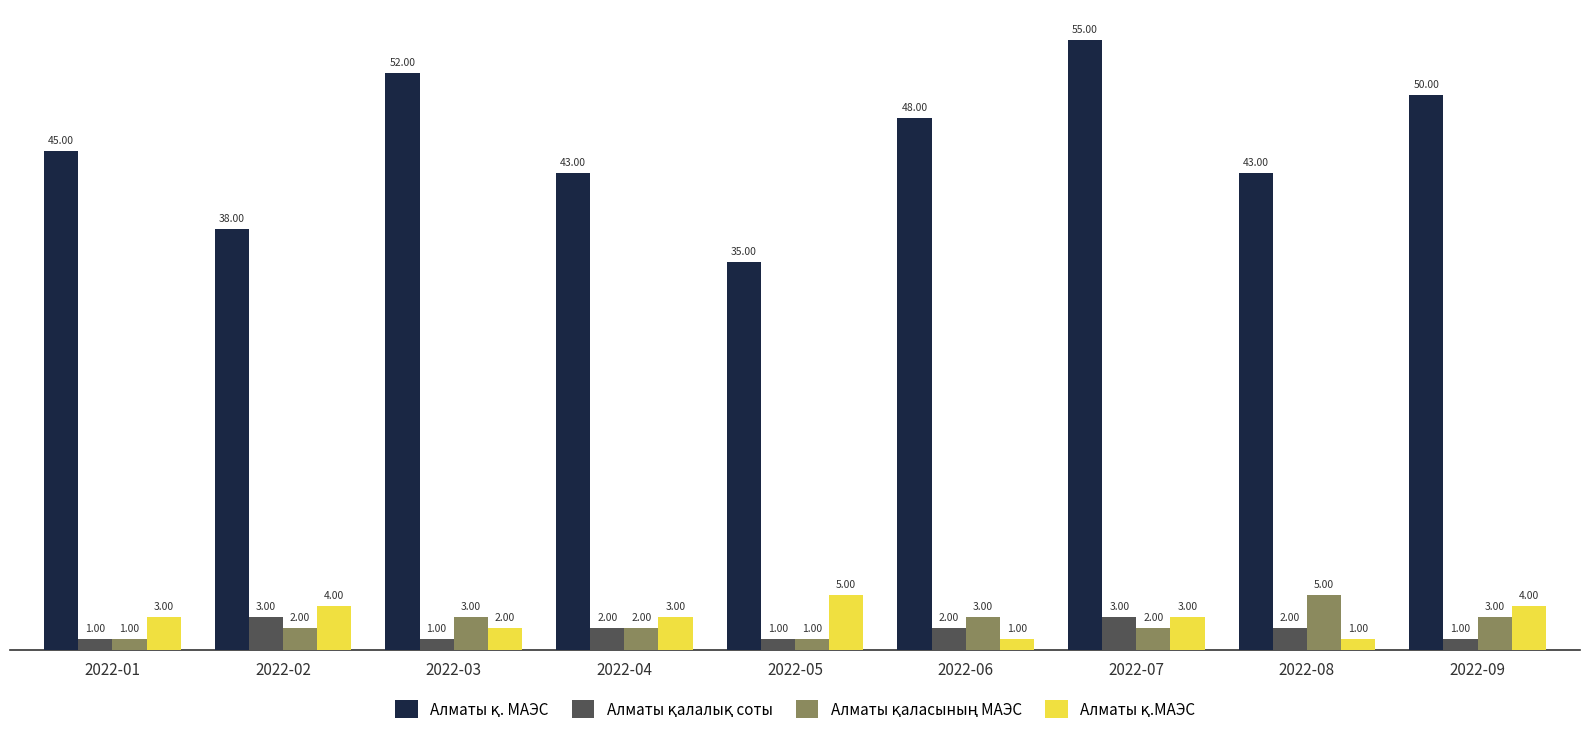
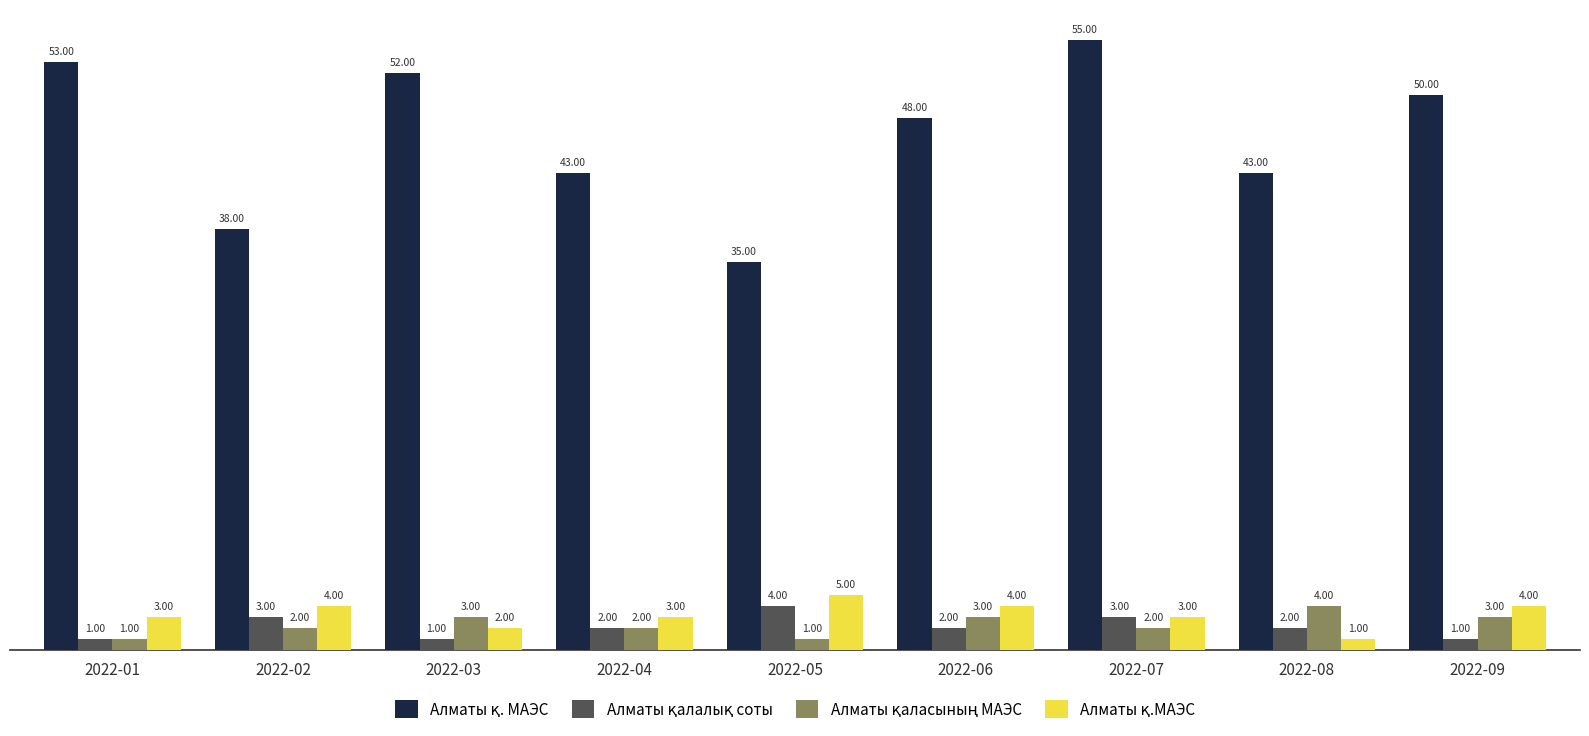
  {
    "Алматы қ. МАЭС": {
-     "2022-01": 45.00,
+     "2022-01": 53.00,
      "2022-02": 38.00,
      "2022-03": 52.00,
      "2022-04": 43.00,
      "2022-05": 35.00,
      "2022-06": 48.00,
      "2022-07": 55.00,
      "2022-08": 43.00,
      "2022-09": 50.00
    },
    "Алматы қалалық соты": {
      "2022-01": 1.00,
      "2022-02": 3.00,
      "2022-03": 1.00,
      "2022-04": 2.00,
-     "2022-05": 1.00,
+     "2022-05": 4.00,
      "2022-06": 2.00,
      "2022-07": 3.00,
      "2022-08": 2.00,
      "2022-09": 1.00
    },
    "Алматы қаласының МАЭС": {
      "2022-01": 1.00,
      "2022-02": 2.00,
      "2022-03": 3.00,
      "2022-04": 2.00,
      "2022-05": 1.00,
      "2022-06": 3.00,
      "2022-07": 2.00,
-     "2022-08": 5.00,
+     "2022-08": 4.00,
      "2022-09": 3.00
    },
    "Алматы қ.МАЭС": {
      "2022-01": 3.00,
      "2022-02": 4.00,
      "2022-03": 2.00,
      "2022-04": 3.00,
      "2022-05": 5.00,
-     "2022-06": 1.00,
+     "2022-06": 4.00,
      "2022-07": 3.00,
      "2022-08": 1.00,
      "2022-09": 4.00
    }
  }
